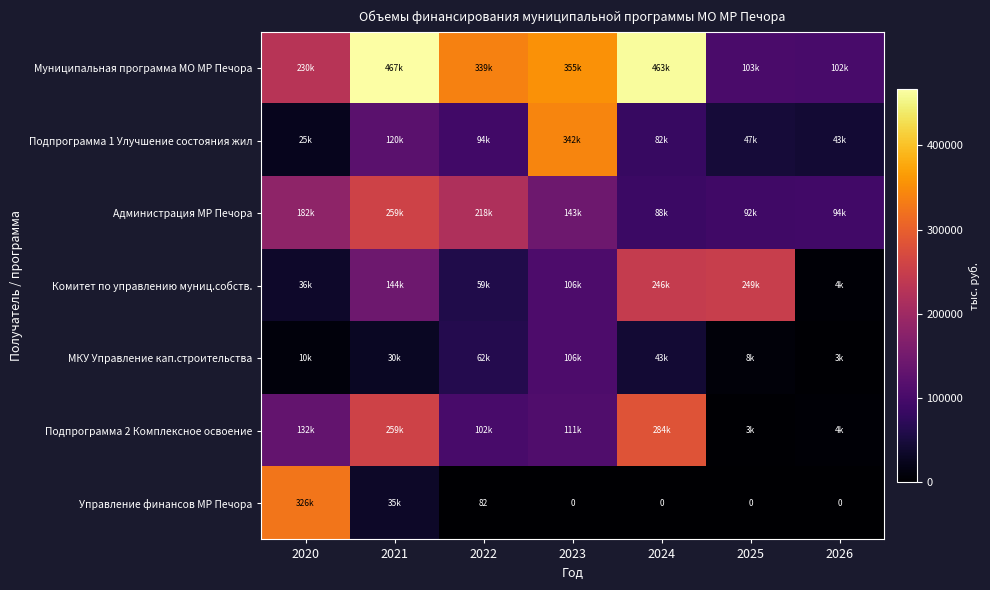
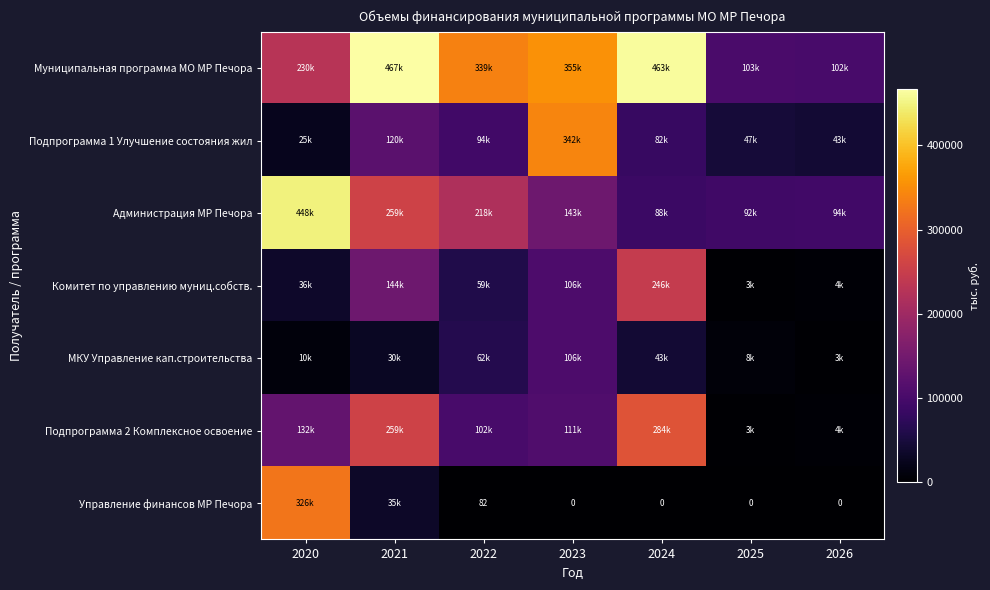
  {
    "Муниципальная программа МО МР Печора": {
      "2020": "230k",
      "2021": "467k",
      "2022": "339k",
      "2023": "355k",
      "2024": "463k",
      "2025": "103k",
      "2026": "102k"
    },
    "Подпрограмма 1 Улучшение состояния жил": {
      "2020": "25k",
      "2021": "120k",
      "2022": "94k",
      "2023": "342k",
      "2024": "82k",
      "2025": "47k",
      "2026": "43k"
    },
    "Администрация МР Печора": {
-     "2020": "182k",
+     "2020": "448k",
      "2021": "259k",
      "2022": "218k",
      "2023": "143k",
      "2024": "88k",
      "2025": "92k",
      "2026": "94k"
    },
    "Комитет по управлению муниц.собств.": {
      "2020": "36k",
      "2021": "144k",
      "2022": "59k",
      "2023": "106k",
      "2024": "246k",
-     "2025": "249k",
+     "2025": "3k",
      "2026": "4k"
    },
    "МКУ Управление кап.строительства": {
      "2020": "10k",
      "2021": "30k",
      "2022": "62k",
      "2023": "106k",
      "2024": "43k",
      "2025": "8k",
      "2026": "3k"
    },
    "Подпрограмма 2 Комплексное освоение": {
      "2020": "132k",
      "2021": "259k",
      "2022": "102k",
      "2023": "111k",
      "2024": "284k",
      "2025": "3k",
      "2026": "4k"
    },
    "Управление финансов МР Печора": {
      "2020": "326k",
      "2021": "35k",
      "2022": "82",
      "2023": "0",
      "2024": "0",
      "2025": "0",
      "2026": "0"
    }
  }
